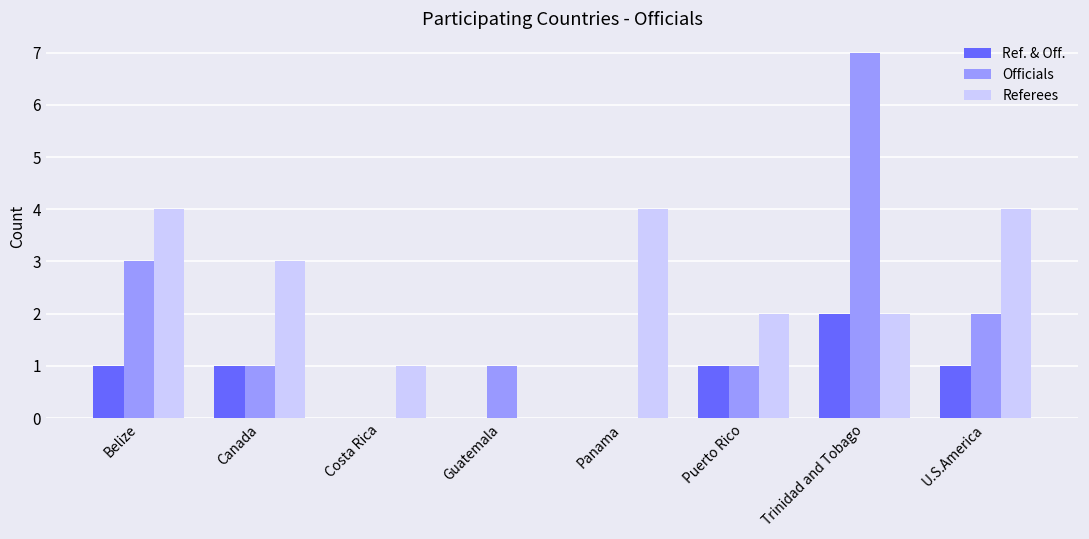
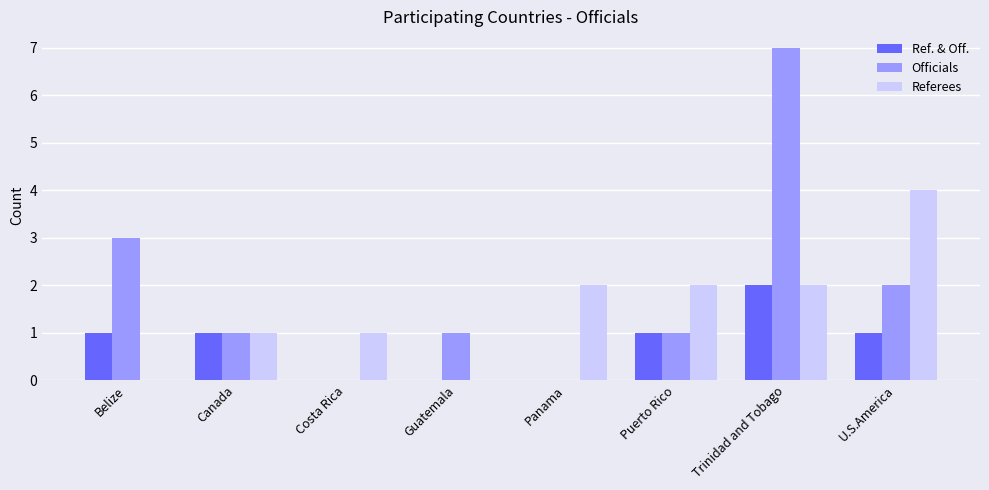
  {
    "Ref. & Off.": {
      "Belize": 1,
      "Canada": 1,
      "Costa Rica": 0,
      "Guatemala": 0,
      "Panama": 0,
      "Puerto Rico": 1,
      "Trinidad and Tobago": 2,
      "U.S.America": 1
    },
    "Officials": {
      "Belize": 3,
      "Canada": 1,
      "Costa Rica": 0,
      "Guatemala": 1,
      "Panama": 0,
      "Puerto Rico": 1,
      "Trinidad and Tobago": 7,
      "U.S.America": 2
    },
    "Referees": {
-     "Belize": 4,
-     "Canada": 3,
+     "Belize": 0,
+     "Canada": 1,
      "Costa Rica": 1,
      "Guatemala": 0,
-     "Panama": 4,
+     "Panama": 2,
      "Puerto Rico": 2,
      "Trinidad and Tobago": 2,
      "U.S.America": 4
    }
  }
